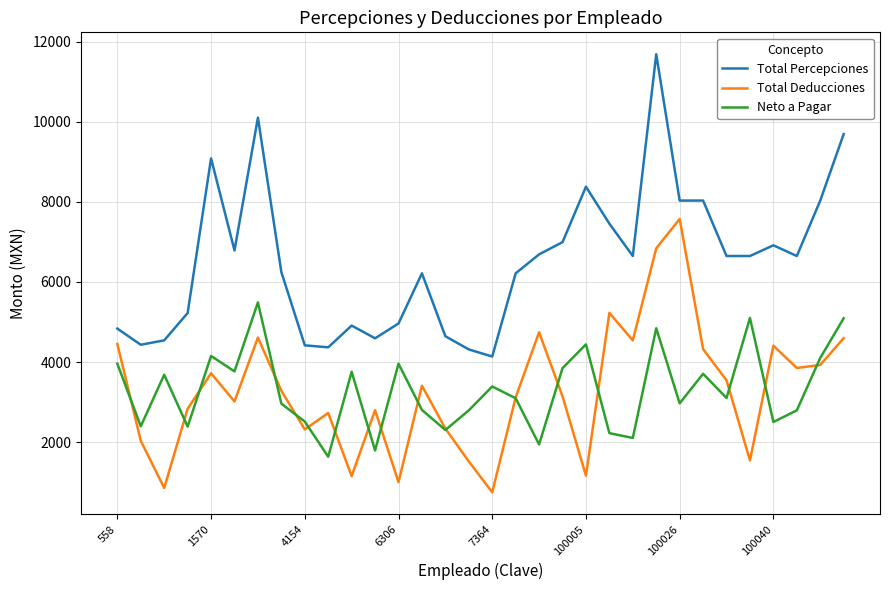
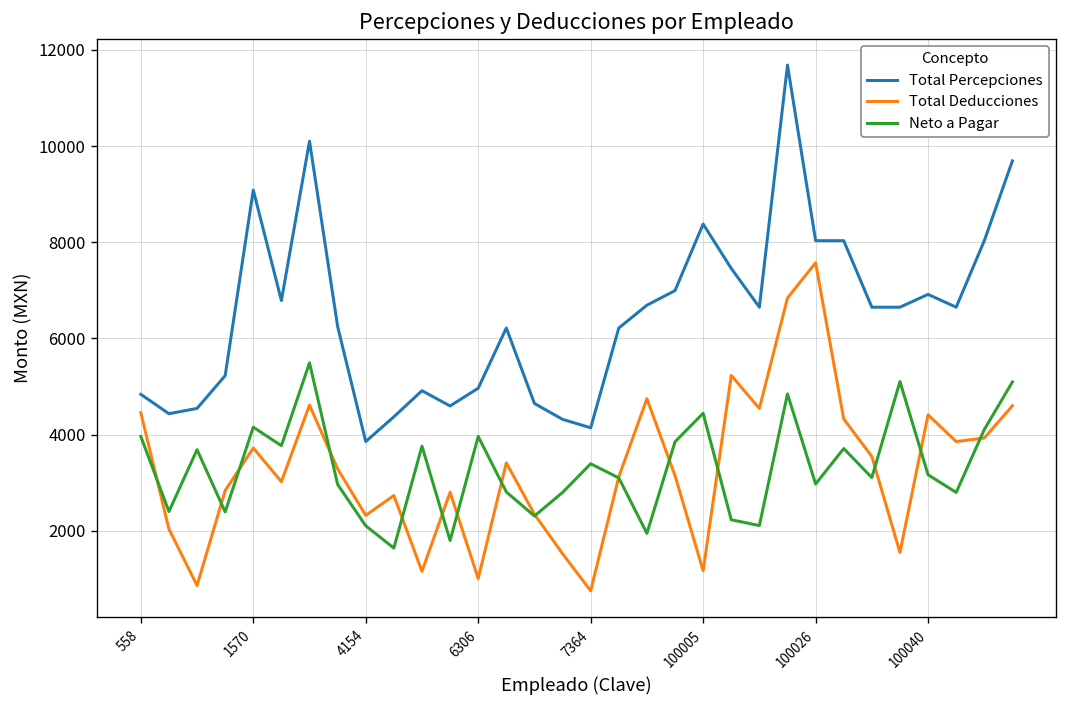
  {
    "Total Percepciones": {
      "558": 4800,
      "1570": 9100,
-     "4154": 4400,
+     "4154": 3900,
      "6306": 5000,
      "7364": 4100,
      "100005": 8400,
      "100026": 8000,
      "100040": 6900
    },
    "Total Deducciones": {
      "558": 4500,
      "1570": 3700,
      "4154": 2300,
      "6306": 1000,
      "7364": 700,
      "100005": 1200,
      "100026": 7600,
      "100040": 4400
    },
    "Neto a Pagar": {
      "558": 4000,
      "1570": 4200,
-     "4154": 2500,
+     "4154": 2100,
      "6306": 4000,
      "7364": 3400,
      "100005": 4400,
      "100026": 3000,
-     "100040": 2500
+     "100040": 3200
    }
  }
